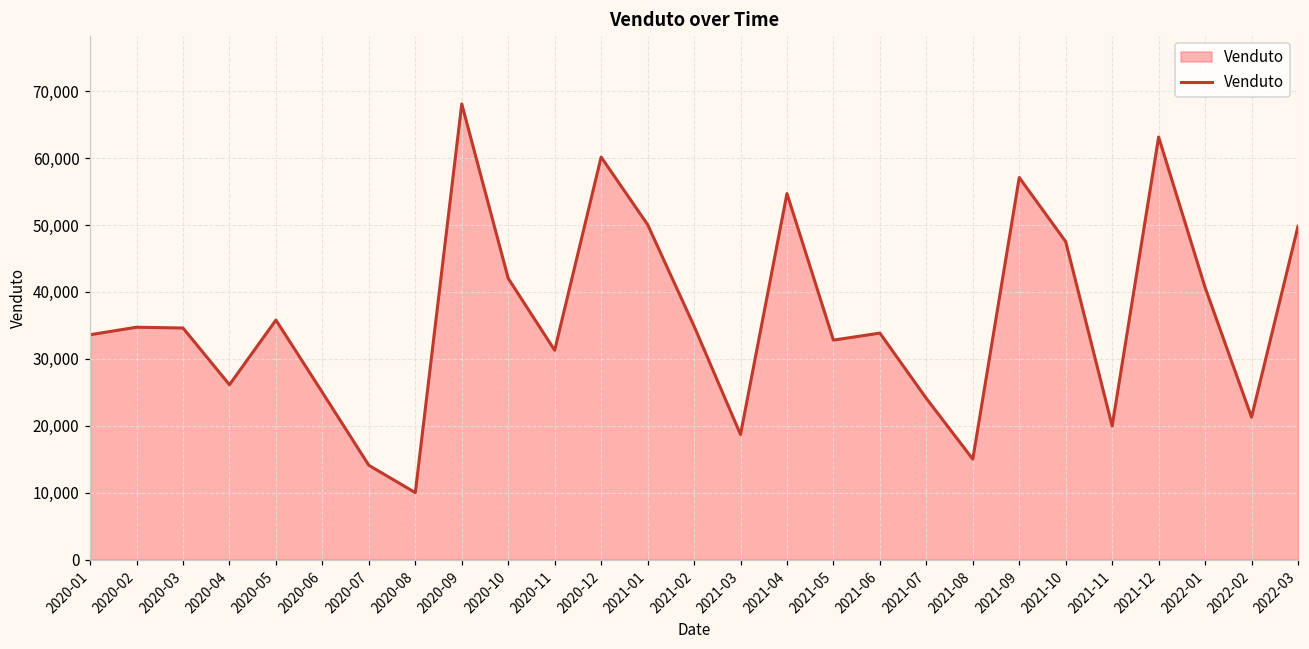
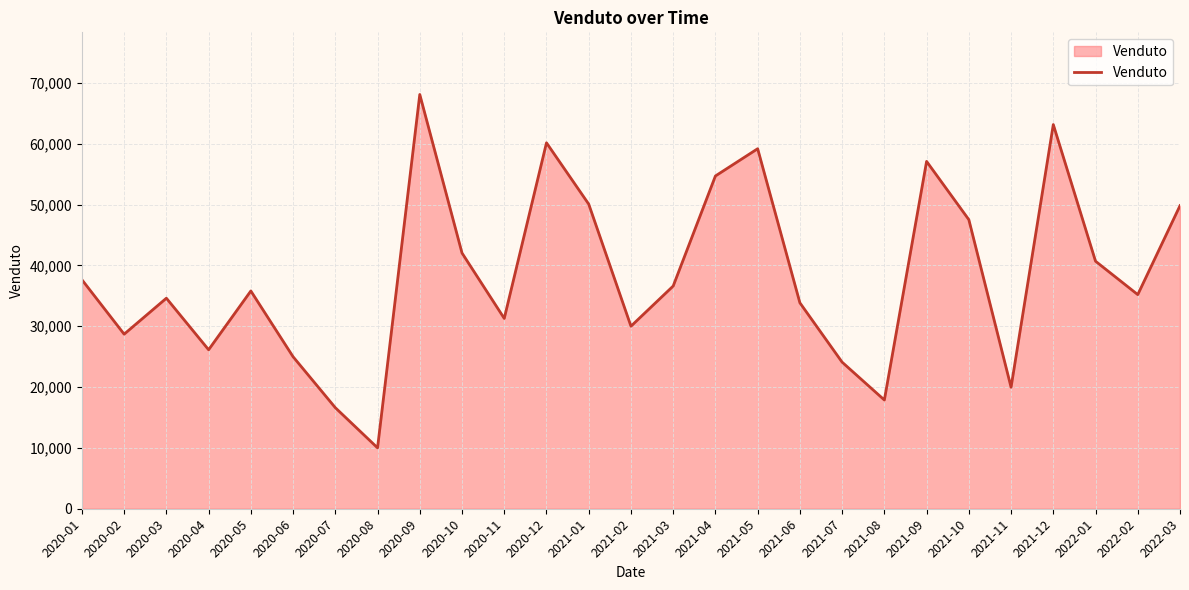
  {
-   "2020-01": "34,000",
-   "2020-02": "35,000",
+   "2020-01": "38,000",
+   "2020-02": "29,000",
    "2020-03": "35,000",
    "2020-04": "26,000",
    "2020-05": "36,000",
    "2020-06": "25,000",
-   "2020-07": "14,000",
+   "2020-07": "17,000",
    "2020-08": "10,000",
    "2020-09": "68,000",
    "2020-10": "42,000",
    "2020-11": "31,000",
    "2020-12": "60,000",
    "2021-01": "50,000",
-   "2021-02": "35,000",
-   "2021-03": "19,000",
+   "2021-02": "30,000",
+   "2021-03": "37,000",
    "2021-04": "55,000",
-   "2021-05": "33,000",
+   "2021-05": "59,000",
    "2021-06": "34,000",
    "2021-07": "24,000",
-   "2021-08": "15,000",
+   "2021-08": "18,000",
    "2021-09": "57,000",
    "2021-10": "48,000",
    "2021-11": "20,000",
    "2021-12": "63,000",
    "2022-01": "41,000",
-   "2022-02": "21,000",
+   "2022-02": "35,000",
    "2022-03": "50,000"
  }
